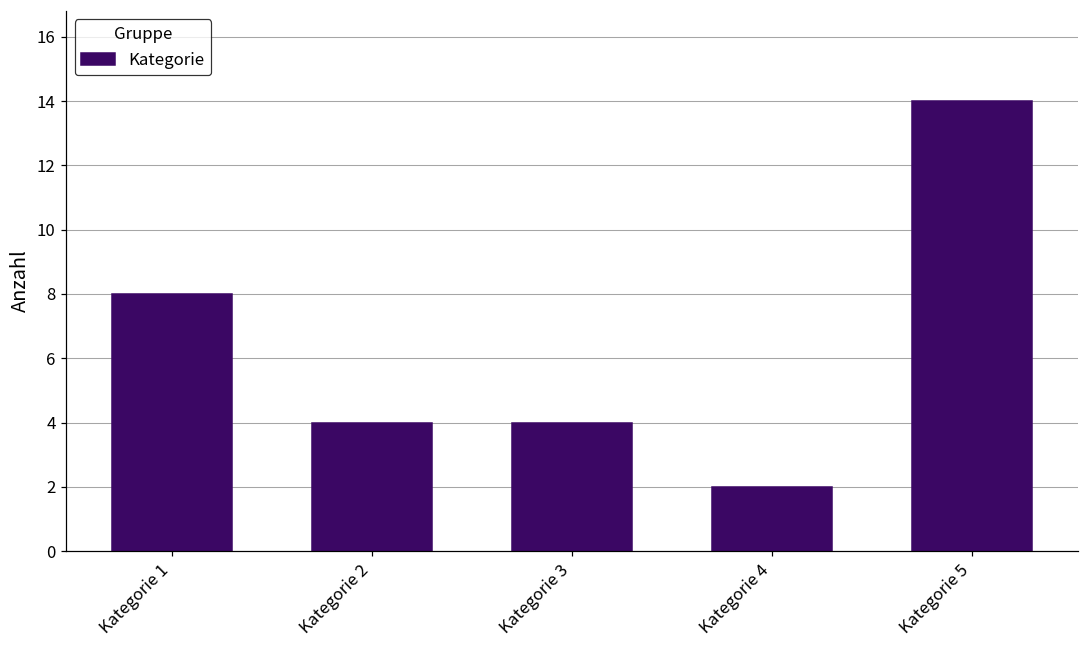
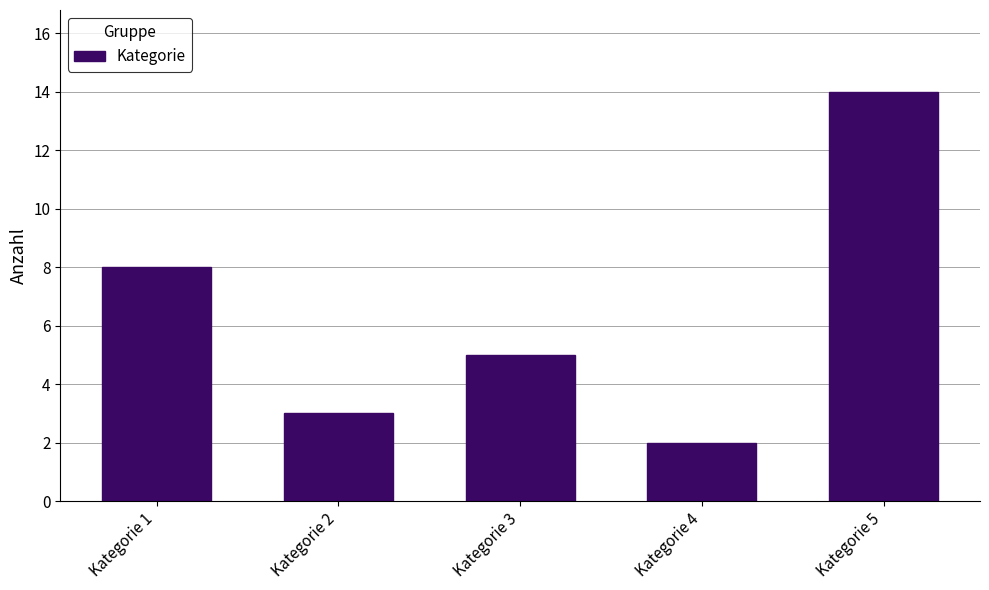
  {
    "Kategorie 1": 8,
-   "Kategorie 2": 4,
-   "Kategorie 3": 4,
+   "Kategorie 2": 3,
+   "Kategorie 3": 5,
    "Kategorie 4": 2,
    "Kategorie 5": 14
  }
